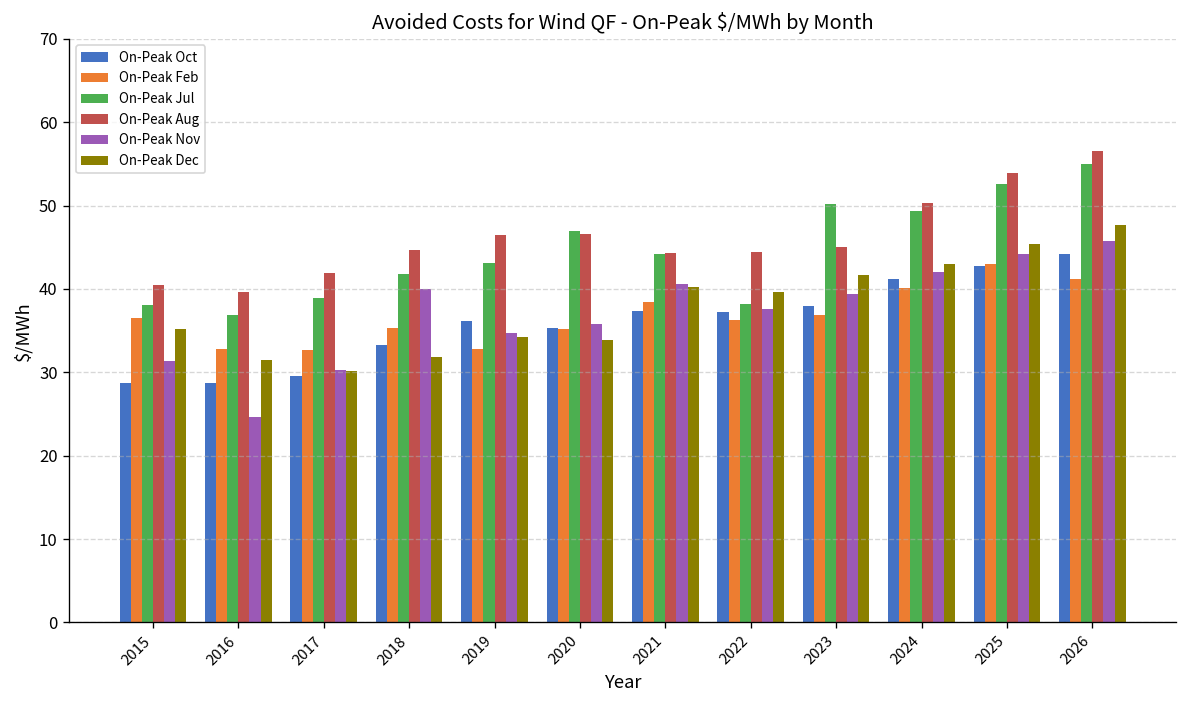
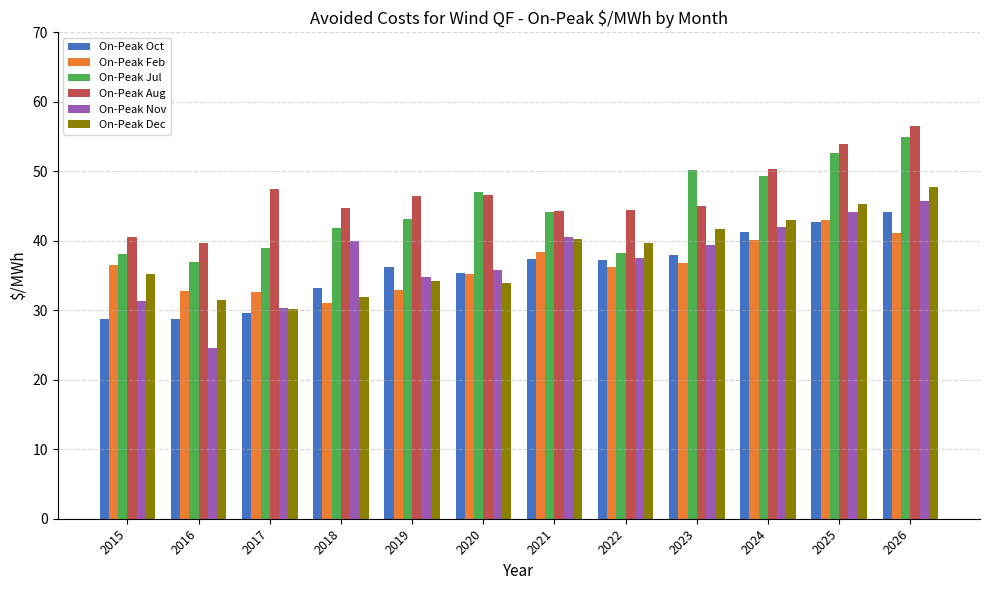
  {
    "On-Peak Oct": {
      "2015": 29,
      "2016": 29,
      "2017": 30,
      "2018": 33,
      "2019": 36,
      "2020": 35,
      "2021": 37,
      "2022": 37,
      "2023": 38,
      "2024": 41,
      "2025": 43,
      "2026": 44
    },
    "On-Peak Feb": {
      "2015": 36,
      "2016": 33,
      "2017": 33,
-     "2018": 35,
+     "2018": 31,
      "2019": 33,
      "2020": 35,
      "2021": 38,
      "2022": 36,
      "2023": 37,
      "2024": 40,
      "2025": 43,
      "2026": 41
    },
    "On-Peak Jul": {
      "2015": 38,
      "2016": 37,
      "2017": 39,
      "2018": 42,
      "2019": 43,
      "2020": 47,
      "2021": 44,
      "2022": 38,
      "2023": 50,
      "2024": 49,
      "2025": 53,
      "2026": 55
    },
    "On-Peak Aug": {
      "2015": 41,
      "2016": 40,
-     "2017": 42,
+     "2017": 47,
      "2018": 45,
      "2019": 46,
      "2020": 47,
      "2021": 44,
      "2022": 44,
      "2023": 45,
      "2024": 50,
      "2025": 54,
      "2026": 57
    },
    "On-Peak Nov": {
      "2015": 31,
      "2016": 25,
      "2017": 30,
      "2018": 40,
      "2019": 35,
      "2020": 36,
      "2021": 41,
      "2022": 38,
      "2023": 39,
      "2024": 42,
      "2025": 44,
      "2026": 46
    },
    "On-Peak Dec": {
      "2015": 35,
      "2016": 31,
      "2017": 30,
      "2018": 32,
      "2019": 34,
      "2020": 34,
      "2021": 40,
      "2022": 40,
      "2023": 42,
      "2024": 43,
      "2025": 45,
      "2026": 48
    }
  }
